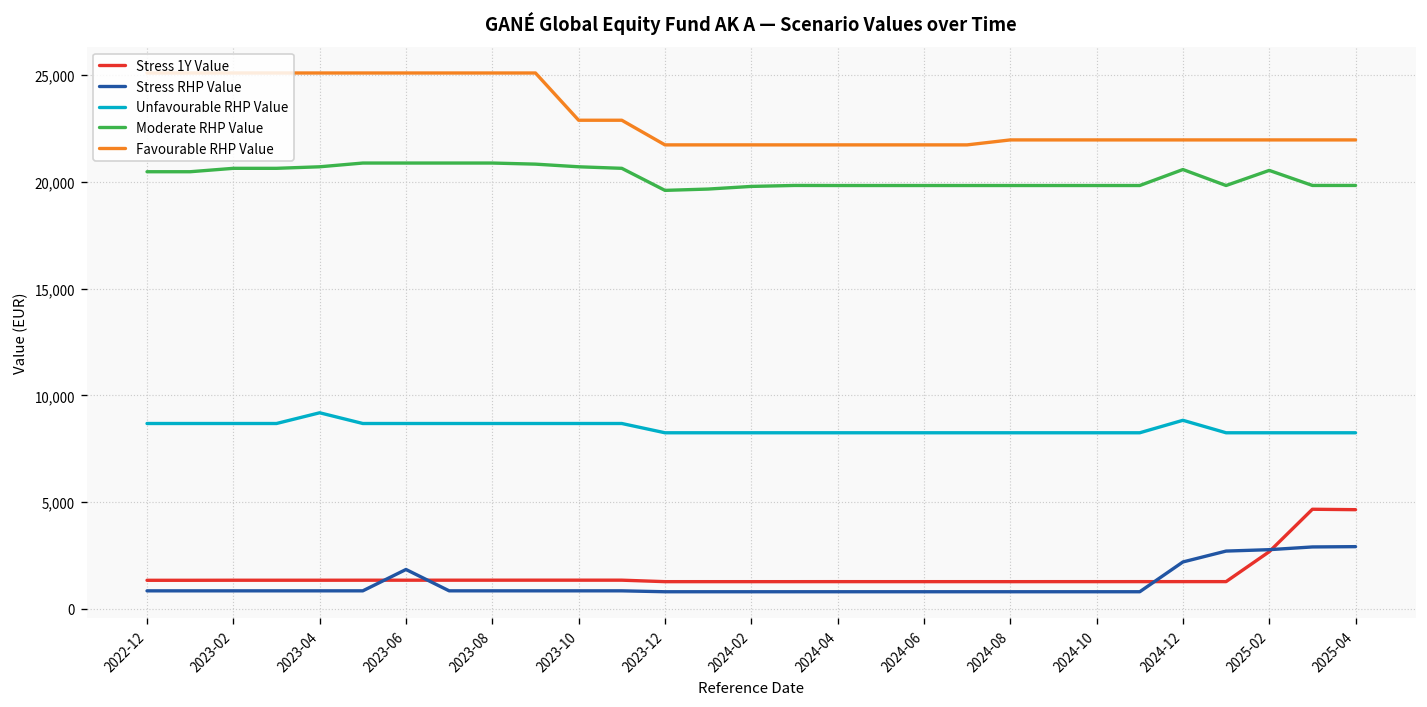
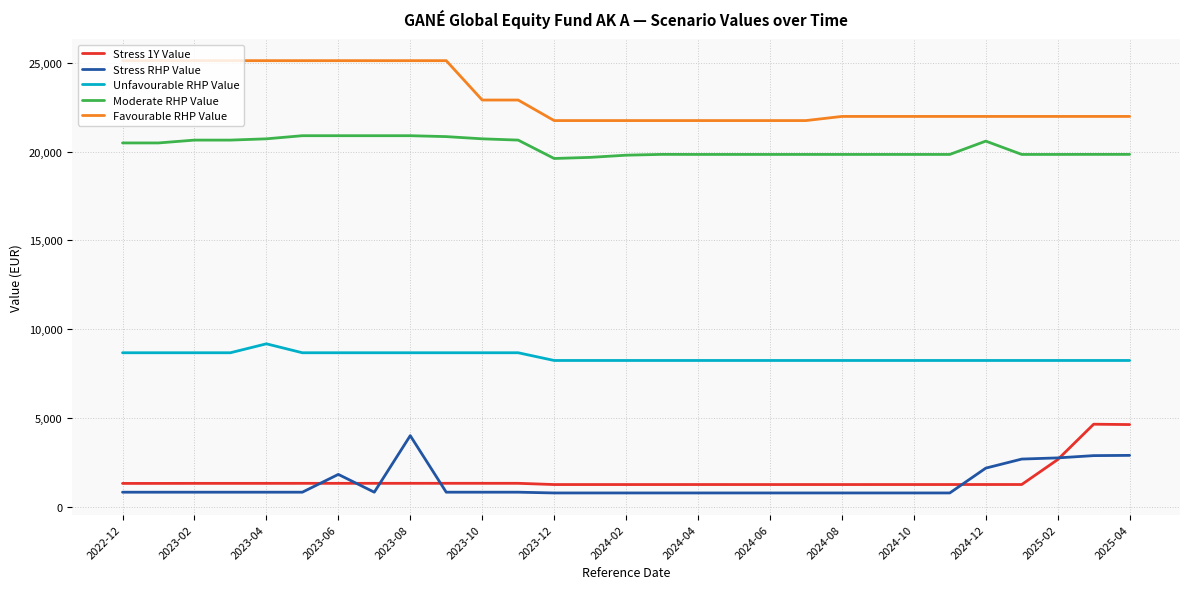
  {
    "Stress 1Y Value": {
      "2022-12": "1,300",
      "2023-02": "1,300",
      "2023-04": "1,300",
      "2023-06": "1,300",
      "2023-08": "1,300",
      "2023-10": "1,300",
      "2023-12": "1,300",
      "2024-02": "1,300",
      "2024-04": "1,300",
      "2024-06": "1,300",
      "2024-08": "1,300",
      "2024-10": "1,300",
      "2024-12": "1,300",
      "2025-04": "4,600"
    },
    "Stress RHP Value": {
      "2022-12": "800",
      "2023-02": "800",
      "2023-04": "800",
      "2023-06": "1,800",
-     "2023-08": "800",
+     "2023-08": "4,000",
      "2023-10": "800",
      "2023-12": "800",
      "2024-02": "800",
      "2024-04": "800",
      "2024-06": "800",
      "2024-08": "800",
      "2024-10": "800",
      "2024-12": "2,200",
      "2025-04": "2,900"
    },
    "Unfavourable RHP Value": {
      "2022-12": "8,700",
      "2023-02": "8,700",
      "2023-04": "9,200",
      "2023-06": "8,700",
      "2023-08": "8,700",
      "2023-10": "8,700",
      "2023-12": "8,300",
      "2024-02": "8,300",
      "2024-04": "8,300",
      "2024-06": "8,300",
      "2024-08": "8,300",
      "2024-10": "8,300",
-     "2024-12": "8,800",
+     "2024-12": "8,300",
      "2025-02": "8,300",
      "2025-04": "8,300"
    },
    "Moderate RHP Value": {
      "2022-12": "20,500",
      "2023-02": "20,600",
      "2023-04": "20,700",
      "2023-06": "20,900",
      "2023-08": "20,900",
      "2023-10": "20,700",
      "2023-12": "19,600",
      "2024-02": "19,800",
      "2024-04": "19,800",
      "2024-06": "19,800",
      "2024-08": "19,800",
      "2024-10": "19,800",
      "2024-12": "20,600",
-     "2025-02": "20,500",
+     "2025-02": "19,800",
      "2025-04": "19,800"
    },
    "Favourable RHP Value": {
      "2023-04": "25,100",
      "2023-06": "25,100",
      "2023-08": "25,100",
      "2023-10": "22,900",
      "2023-12": "21,700",
      "2024-02": "21,700",
      "2024-04": "21,700",
      "2024-06": "21,700",
      "2024-08": "22,000",
      "2024-10": "22,000",
      "2024-12": "22,000",
      "2025-02": "22,000",
      "2025-04": "22,000"
    }
  }
